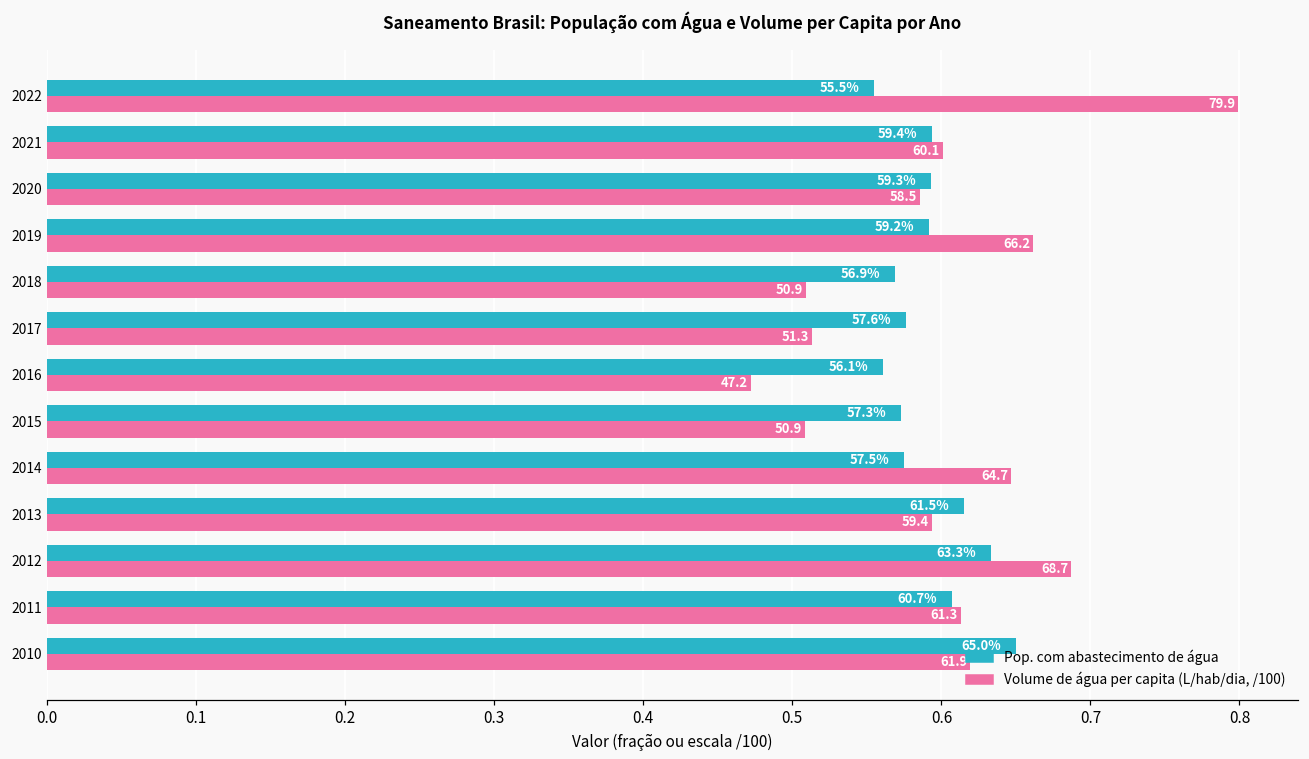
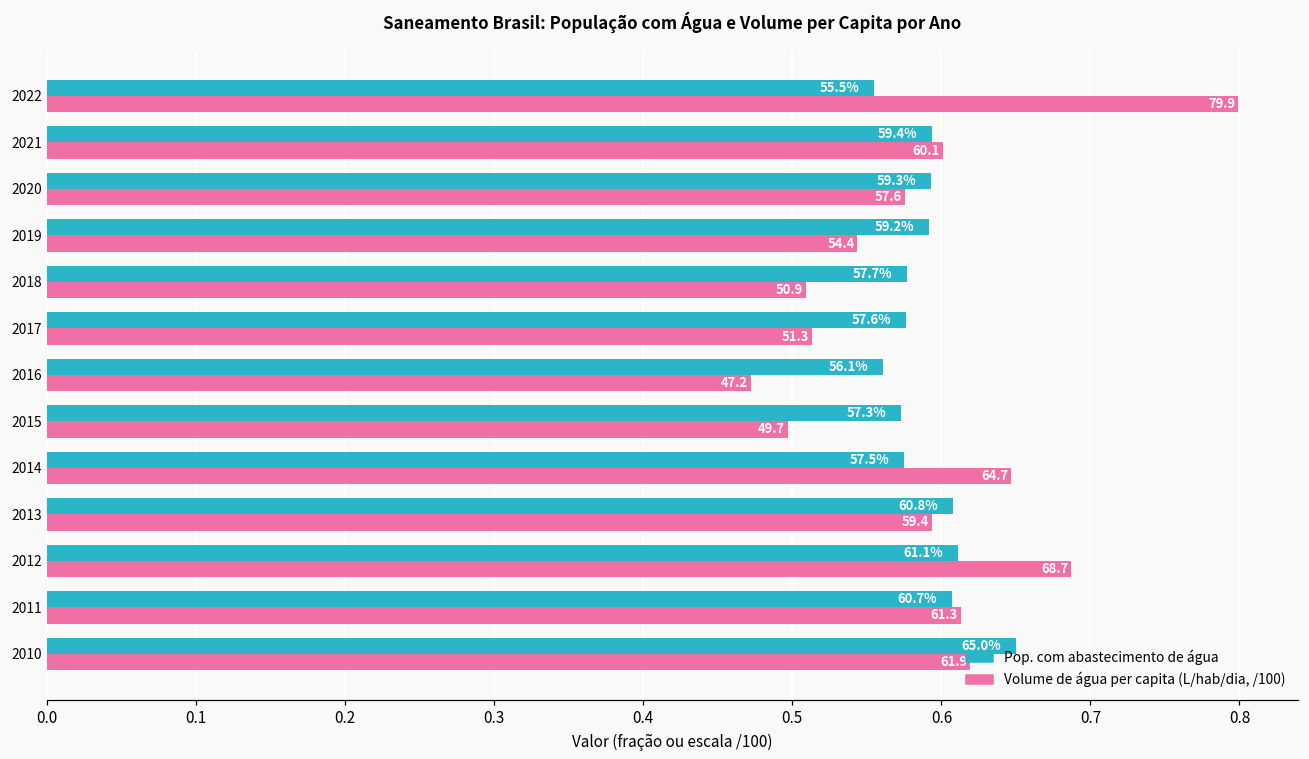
  {
    "Pop. com abastecimento de água": {
      "2022": "55.5%",
      "2021": "59.4%",
      "2020": "59.3%",
      "2019": "59.2%",
-     "2018": "56.9%",
+     "2018": "57.7%",
      "2017": "57.6%",
      "2016": "56.1%",
      "2015": "57.3%",
      "2014": "57.5%",
-     "2013": "61.5%",
-     "2012": "63.3%",
+     "2013": "60.8%",
+     "2012": "61.1%",
      "2011": "60.7%",
      "2010": "65.0%"
    },
    "Volume de água per capita (L/hab/dia, /100)": {
-     "2020": "58.5",
-     "2019": "66.2",
-     "2015": "50.9"
+     "2020": "57.6",
+     "2019": "54.4",
+     "2015": "49.7"
    }
  }
